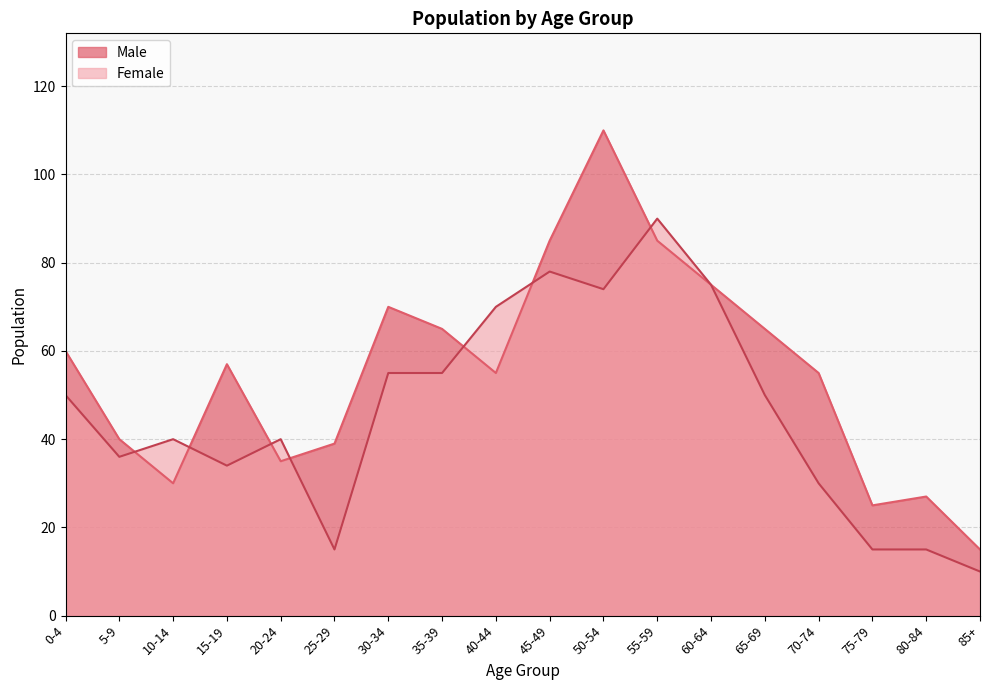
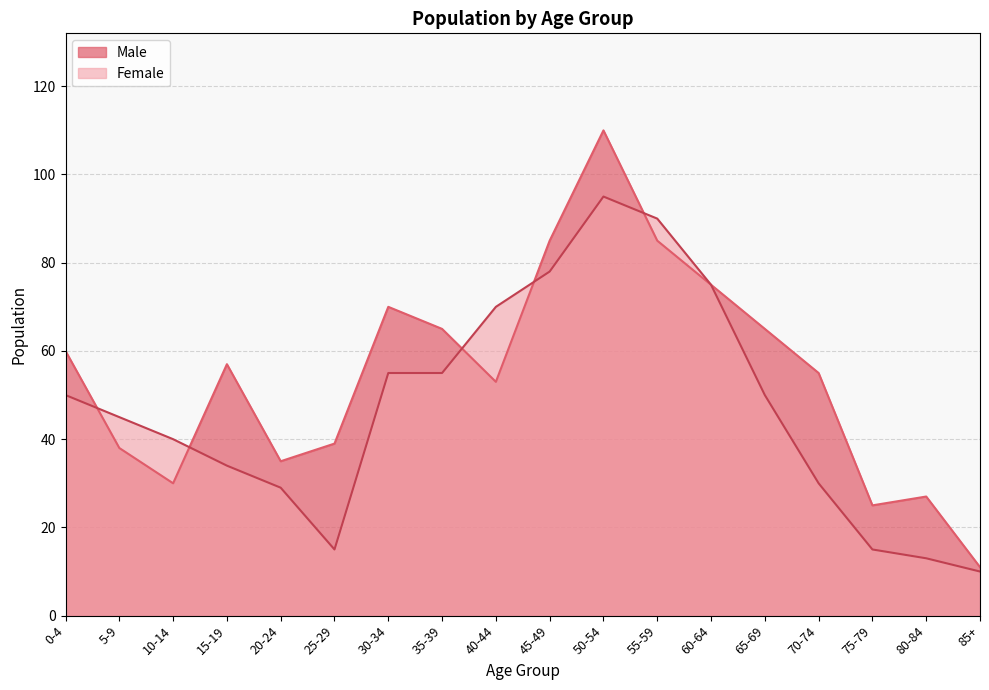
  {
    "Male": {
      "0-4": 60,
-     "5-9": 40,
+     "5-9": 38,
      "10-14": 30,
      "15-19": 57,
      "20-24": 35,
      "25-29": 39,
      "30-34": 70,
      "35-39": 65,
-     "40-44": 55,
+     "40-44": 53,
      "45-49": 85,
      "50-54": 110,
      "55-59": 85,
      "65-69": 65,
      "70-74": 55,
      "75-79": 25,
      "80-84": 27,
-     "85+": 15
+     "85+": 11
    },
    "Female": {
      "0-4": 50,
-     "5-9": 36,
+     "5-9": 45,
      "10-14": 40,
      "15-19": 34,
-     "20-24": 40,
+     "20-24": 29,
      "25-29": 15,
      "30-34": 55,
      "35-39": 55,
      "40-44": 70,
      "45-49": 78,
-     "50-54": 74,
+     "50-54": 95,
      "55-59": 90,
      "65-69": 50,
      "70-74": 30,
      "75-79": 15,
-     "80-84": 15,
+     "80-84": 13,
      "85+": 10
    }
  }
